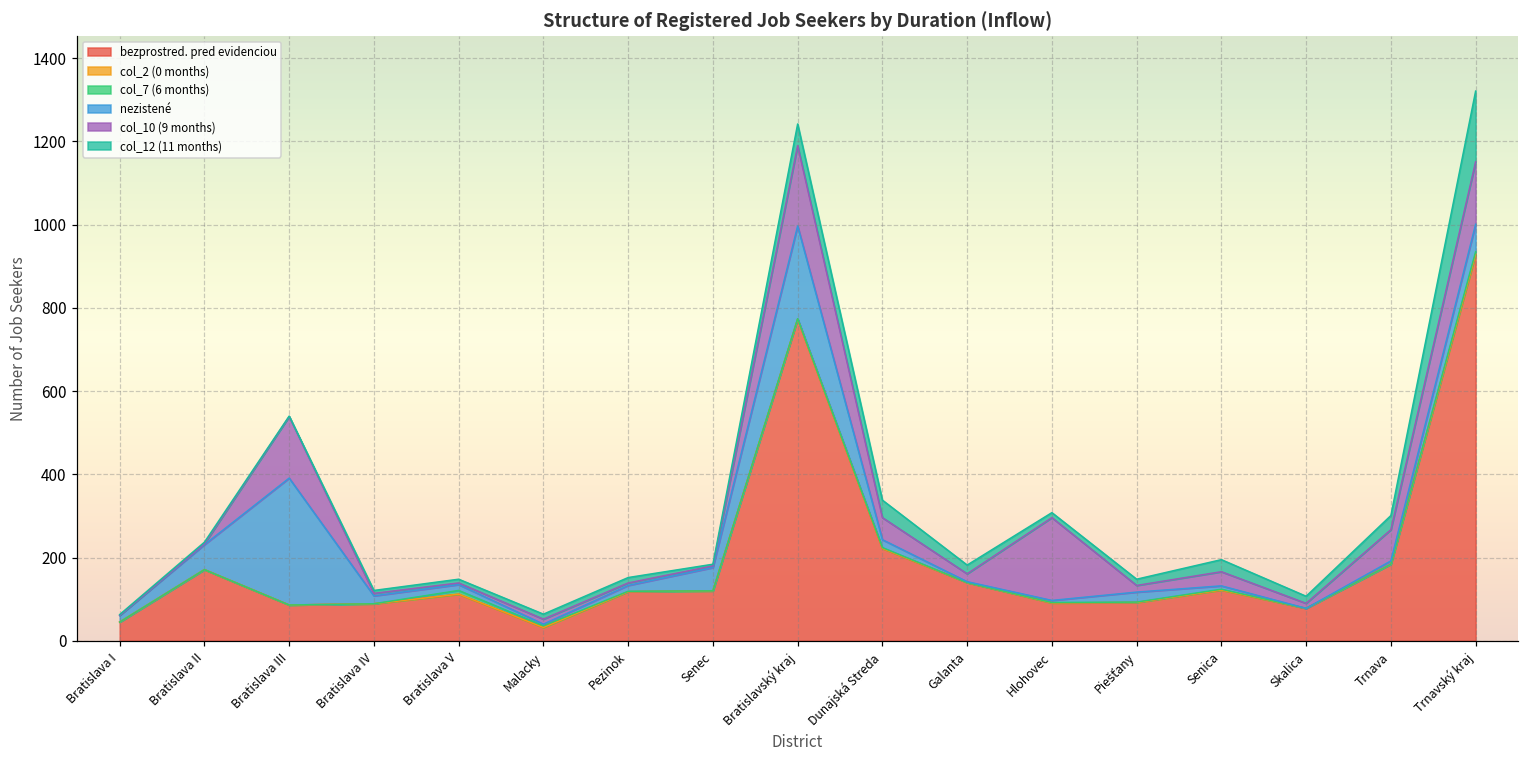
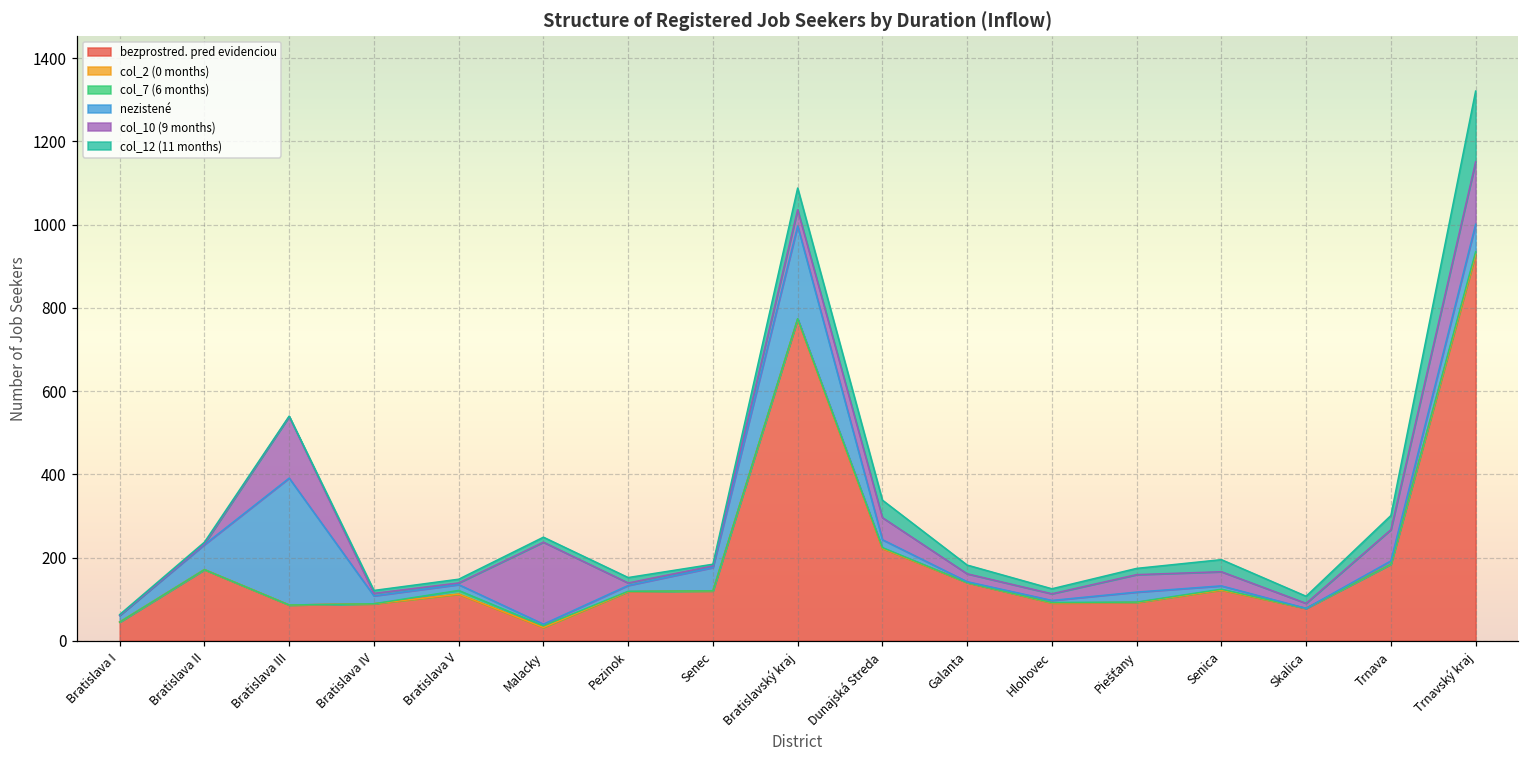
  {
    "col_2 (0 months)": {
      "Bratislava V": 110
    },
    "nezistené": {
      "Bratislava III": 310,
      "Bratislavský kraj": 220,
      "Dunajská Streda": 20,
      "Piešťany": 20,
      "Senica": 10,
      "Trnava": 10,
      "Trnavský kraj": 70
    },
    "col_10 (9 months)": {
-     "Malacky": 10,
-     "Bratislavský kraj": 190,
+     "Malacky": 200,
+     "Bratislavský kraj": 40,
      "Dunajská Streda": 50,
      "Galanta": 20,
-     "Hlohovec": 200,
-     "Piešťany": 20,
+     "Hlohovec": 20,
+     "Piešťany": 40,
      "Senica": 30,
      "Skalica": 10,
      "Trnava": 80,
      "Trnavský kraj": 150
    }
  }
